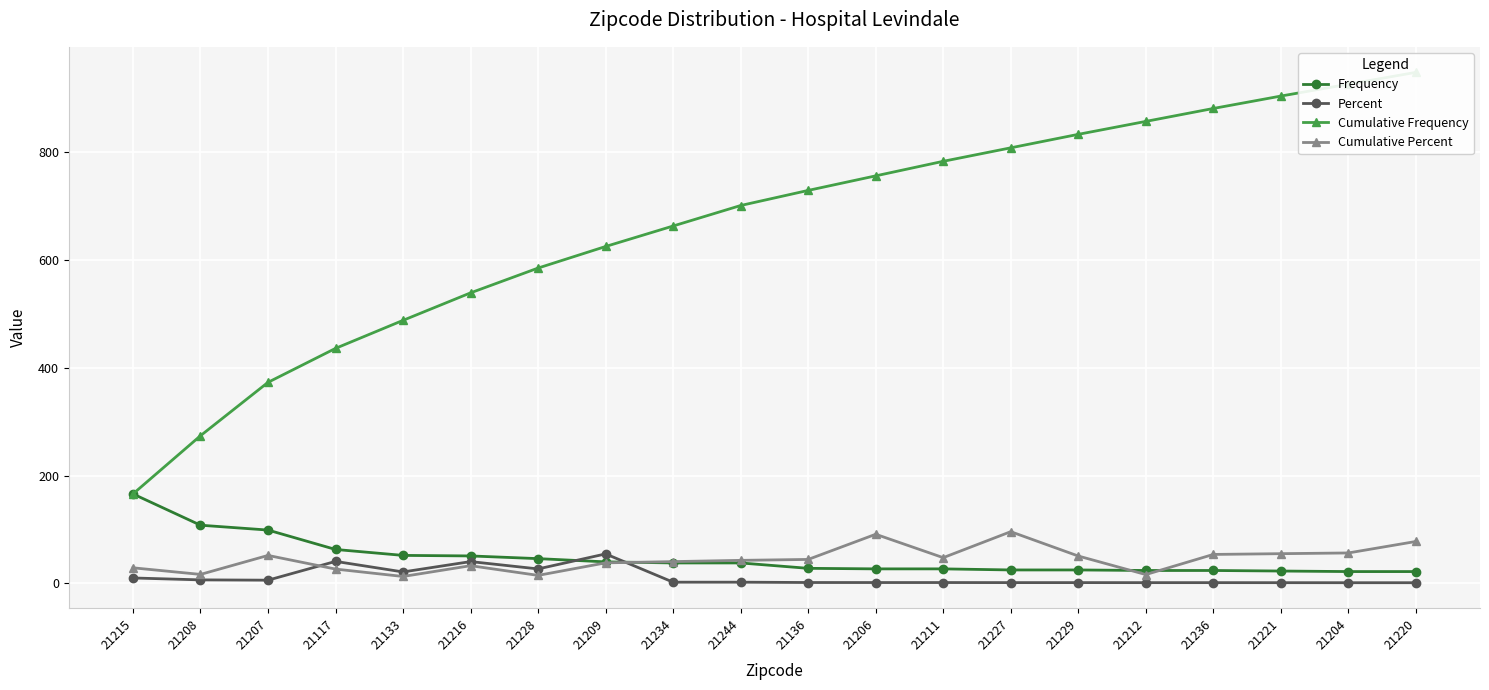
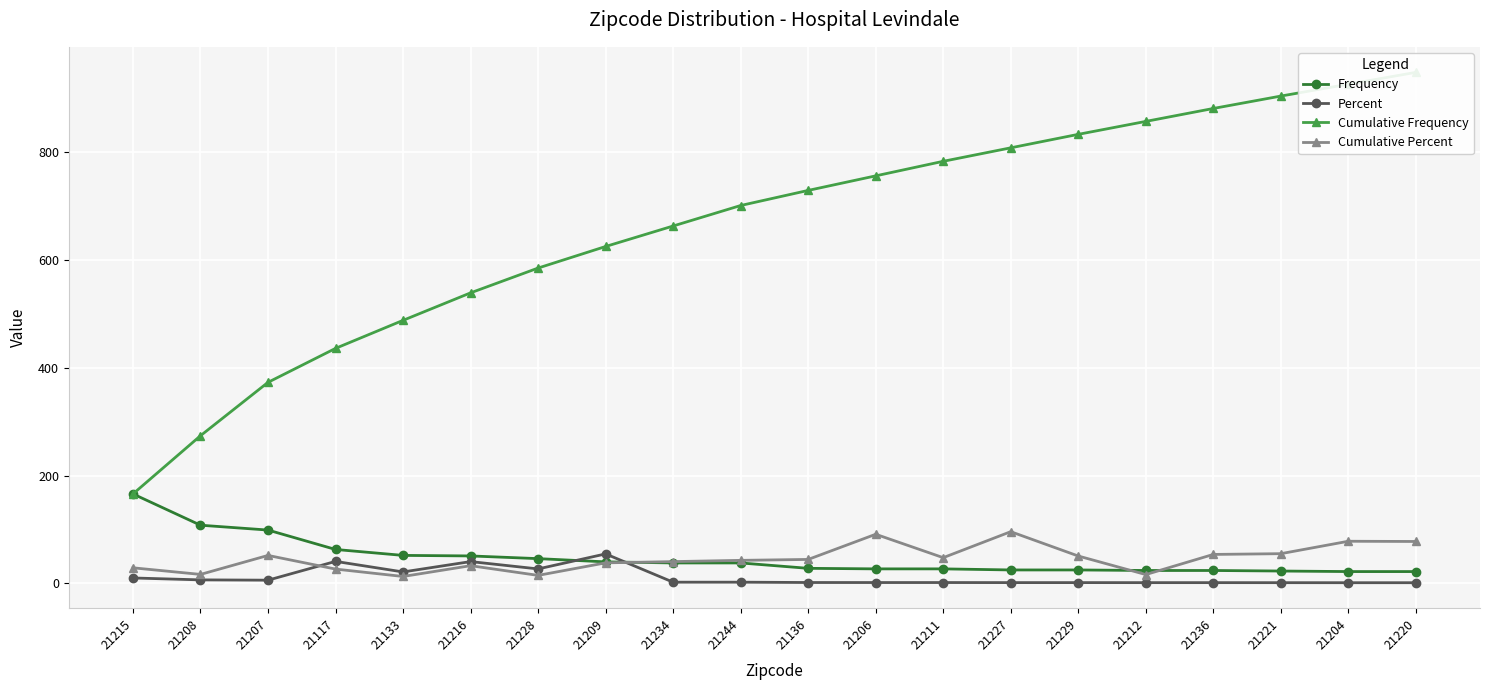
  {
    "Percent": {
      "21215": 10,
      "21208": 10,
      "21207": 10,
      "21117": 40,
      "21133": 20,
      "21216": 40,
      "21228": 30,
      "21209": 50,
      "21234": 0,
      "21244": 0,
      "21136": 0,
      "21206": 0,
      "21211": 0,
      "21227": 0,
      "21229": 0,
      "21212": 0,
      "21236": 0,
      "21221": 0,
      "21204": 0,
      "21220": 0
    },
    "Cumulative Percent": {
      "21215": 30,
      "21208": 20,
      "21207": 50,
      "21117": 30,
      "21133": 10,
      "21216": 30,
      "21228": 10,
      "21136": 40,
      "21206": 90,
      "21211": 50,
      "21227": 100,
      "21229": 50,
      "21212": 20,
      "21236": 50,
      "21221": 60,
-     "21204": 60,
+     "21204": 80,
      "21220": 80
    }
  }
